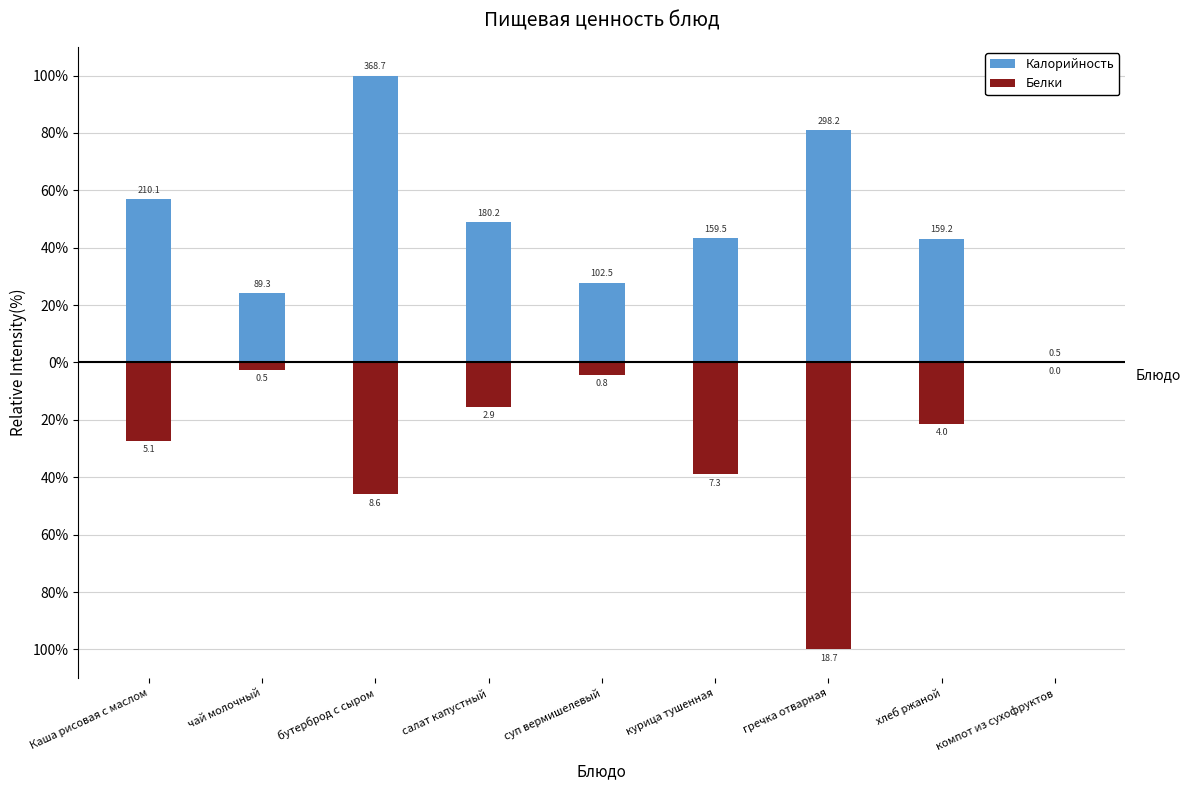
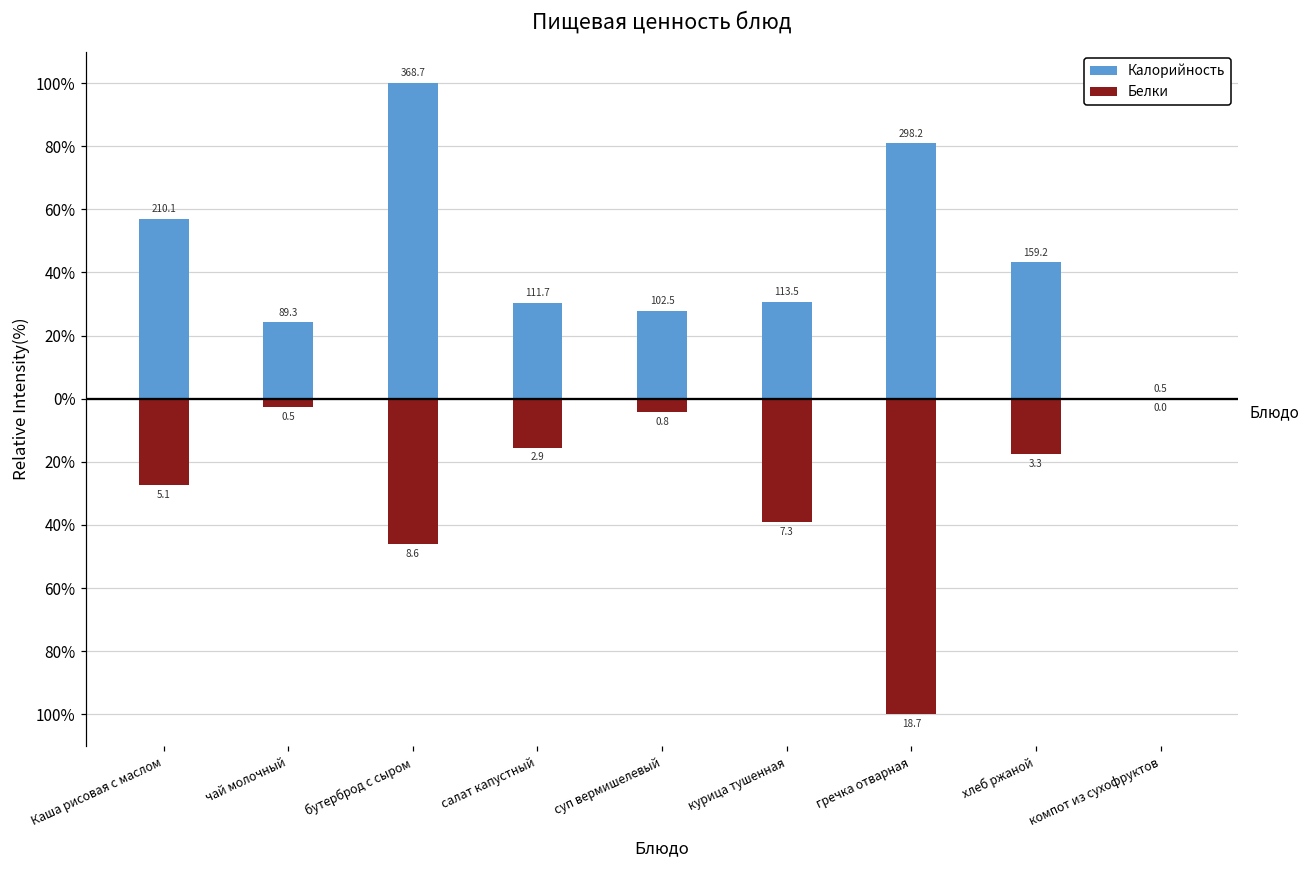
  {
    "Калорийность": {
-     "салат капустный": 180.2,
-     "курица тушенная": 159.5
+     "салат капустный": 111.7,
+     "курица тушенная": 113.5
    },
    "Белки": {
-     "хлеб ржаной": 4.0,
+     "хлеб ржаной": 3.3,
      "компот из сухофруктов": 0.0
    }
  }
